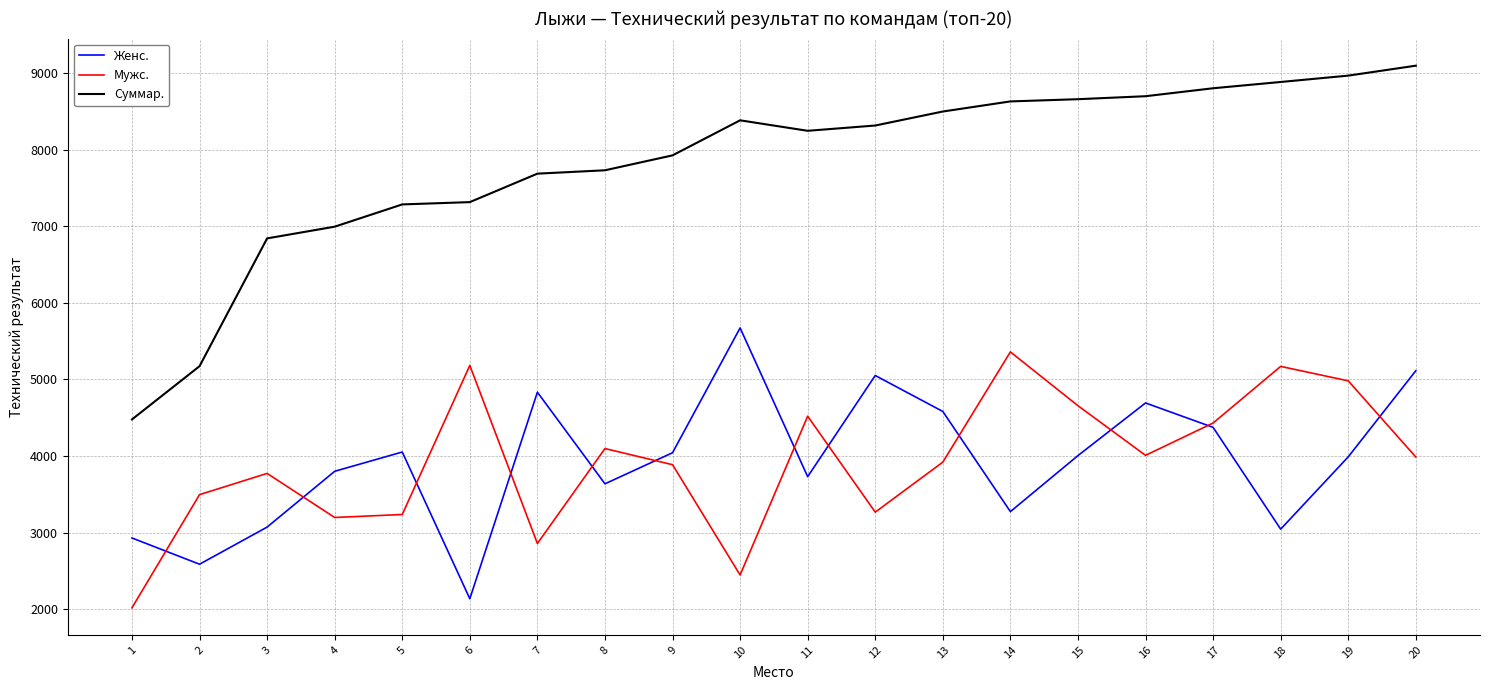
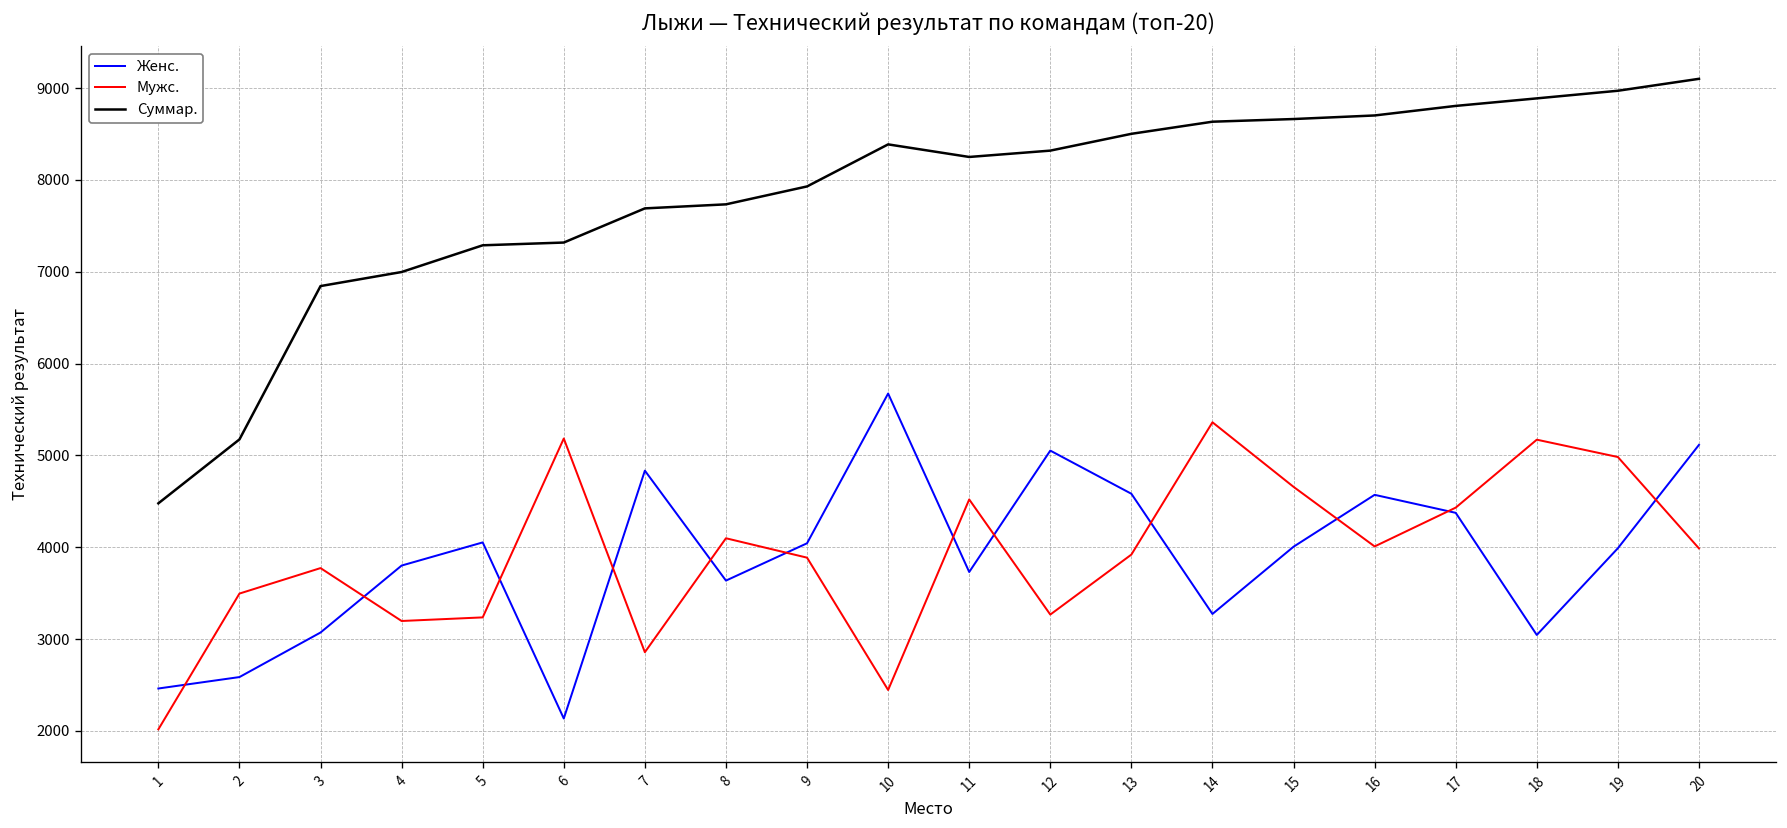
  {
    "Женс.": {
-     "1": 2900,
+     "1": 2500,
      "2": 2600,
      "3": 3100,
      "4": 3800,
      "5": 4100,
      "6": 2100,
      "7": 4800,
      "8": 3600,
      "9": 4000,
      "10": 5700,
      "11": 3700,
      "12": 5100,
      "13": 4600,
      "14": 3300,
      "15": 4000,
-     "16": 4700,
+     "16": 4600,
      "17": 4400,
      "18": 3000,
      "19": 4000,
      "20": 5100
    },
    "Мужс.": {
      "1": 2000,
      "2": 3500,
      "3": 3800,
      "4": 3200,
      "5": 3200,
      "6": 5200,
      "7": 2900,
      "8": 4100,
      "9": 3900,
      "10": 2400,
      "11": 4500,
      "12": 3300,
      "13": 3900,
      "14": 5400,
      "15": 4700,
      "16": 4000,
      "17": 4400,
      "18": 5200,
      "19": 5000,
      "20": 4000
    },
    "Суммар.": {
      "1": 4500,
      "2": 5200,
      "3": 6800,
      "4": 7000,
      "5": 7300,
      "6": 7300,
      "7": 7700,
      "8": 7700,
      "9": 7900,
      "10": 8400,
      "11": 8300,
      "12": 8300,
      "13": 8500,
      "14": 8600,
      "15": 8700,
      "16": 8700,
      "17": 8800,
      "18": 8900,
      "19": 9000,
      "20": 9100
    }
  }
